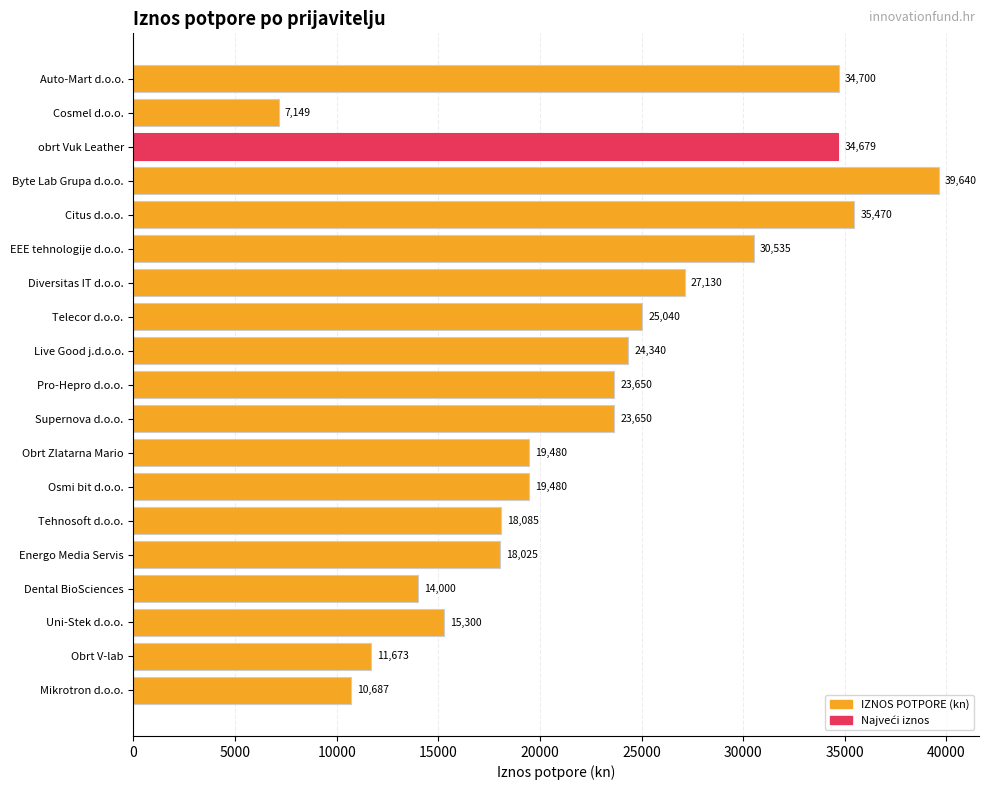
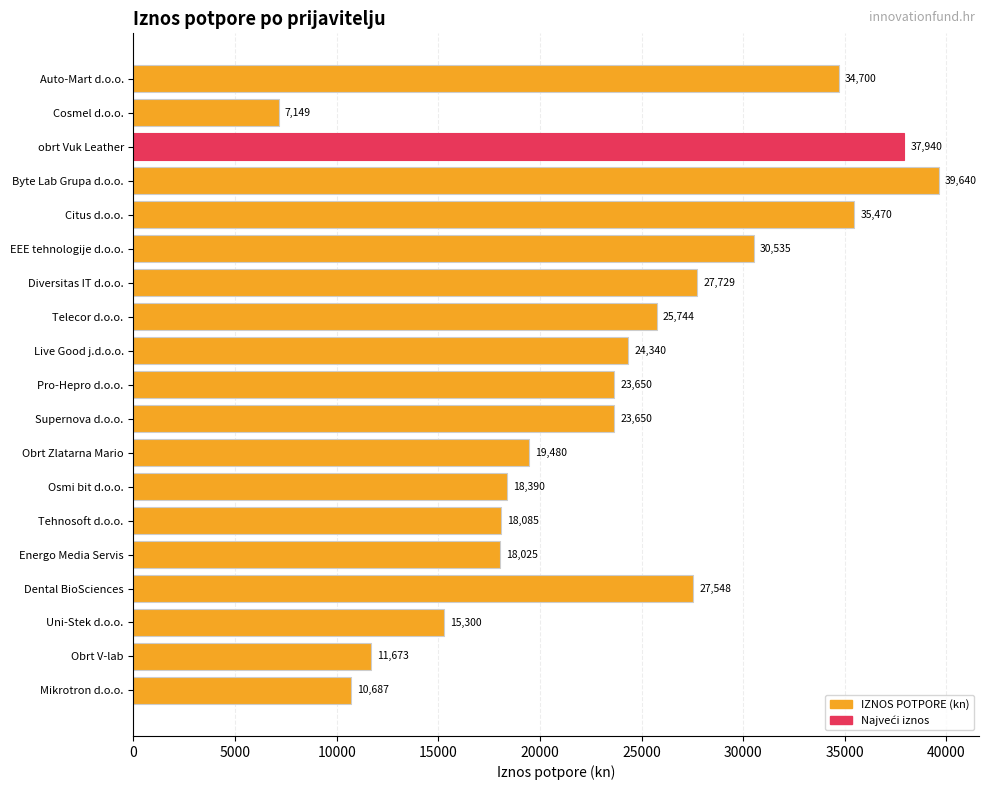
  {
    "Auto-Mart d.o.o.": "34,700",
    "Cosmel d.o.o.": "7,149",
-   "obrt Vuk Leather": "34,679",
+   "obrt Vuk Leather": "37,940",
    "Byte Lab Grupa d.o.o.": "39,640",
    "Citus d.o.o.": "35,470",
    "EEE tehnologije d.o.o.": "30,535",
-   "Diversitas IT d.o.o.": "27,130",
-   "Telecor d.o.o.": "25,040",
+   "Diversitas IT d.o.o.": "27,729",
+   "Telecor d.o.o.": "25,744",
    "Live Good j.d.o.o.": "24,340",
    "Pro-Hepro d.o.o.": "23,650",
    "Supernova d.o.o.": "23,650",
    "Obrt Zlatarna Mario": "19,480",
-   "Osmi bit d.o.o.": "19,480",
+   "Osmi bit d.o.o.": "18,390",
    "Tehnosoft d.o.o.": "18,085",
    "Energo Media Servis": "18,025",
-   "Dental BioSciences": "14,000",
+   "Dental BioSciences": "27,548",
    "Uni-Stek d.o.o.": "15,300",
    "Obrt V-lab": "11,673",
    "Mikrotron d.o.o.": "10,687"
  }
